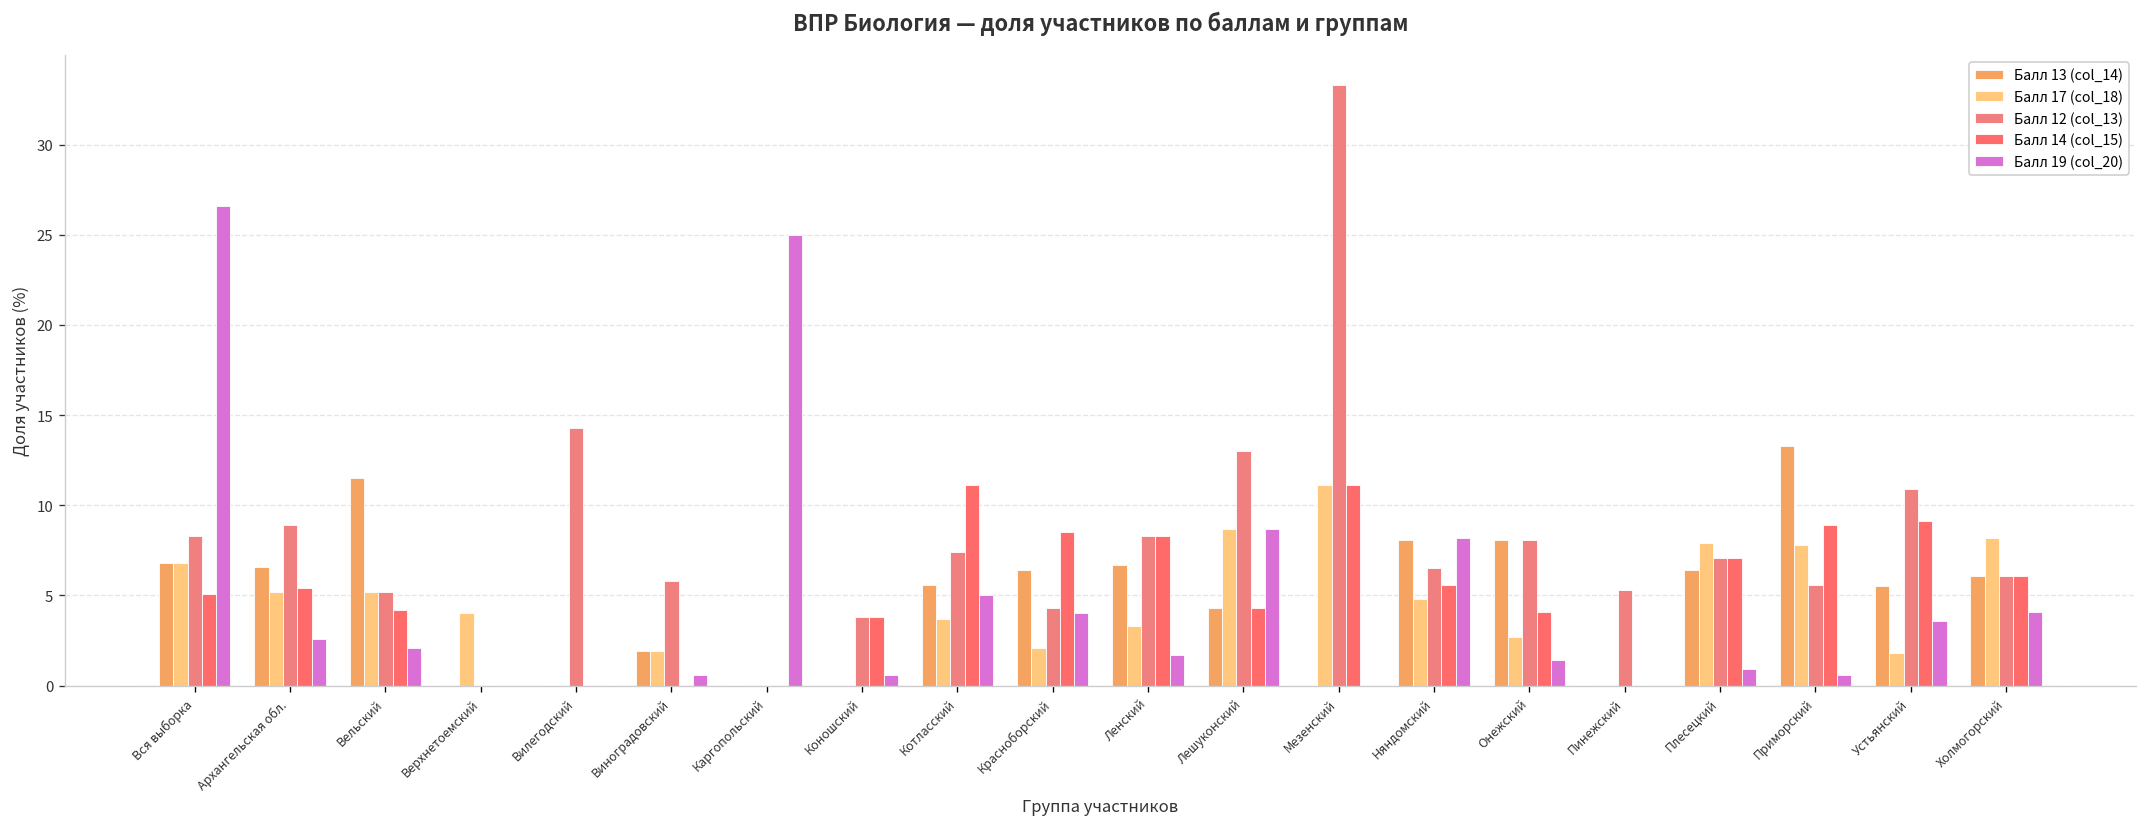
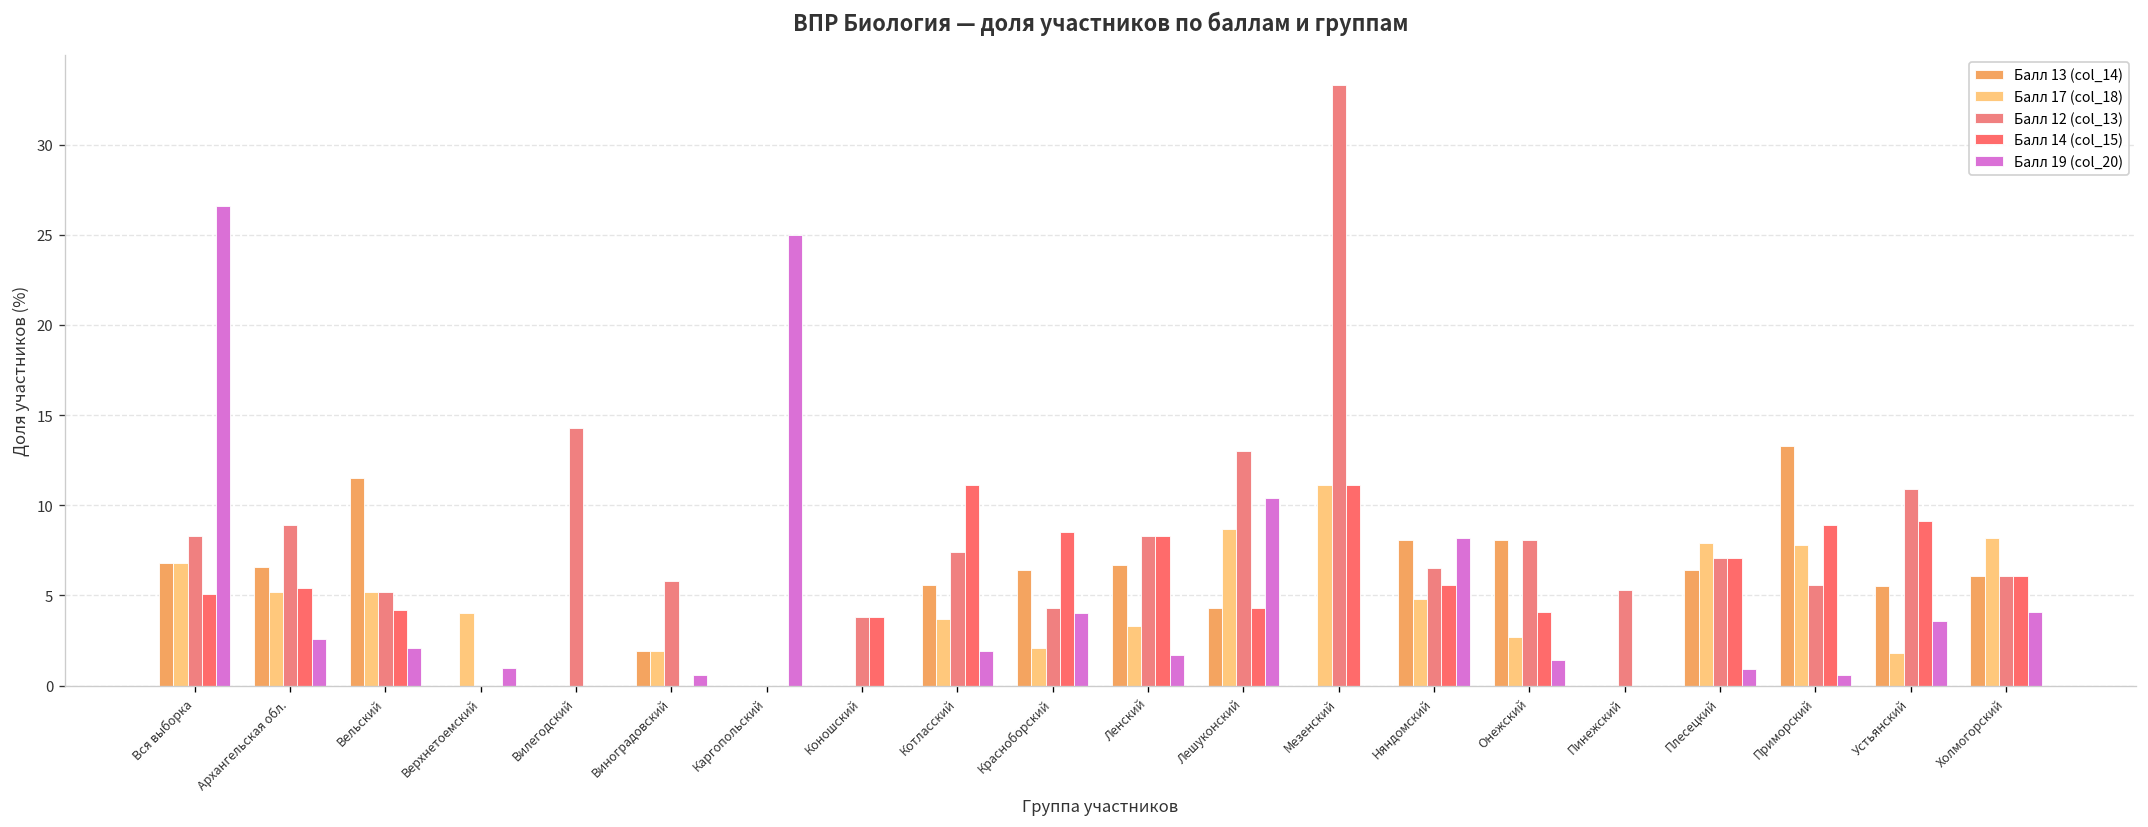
  {
    "Балл 19 (col_20)": {
      "Вся выборка": 26.6,
      "Архангельская обл.": 2.6,
      "Вельский": 2.1,
-     "Верхнетоемский": 0,
+     "Верхнетоемский": 1,
      "Вилегодский": 0.0,
      "Виноградовский": 0.6,
      "Каргопольский": 25.0,
-     "Коношский": 0.6,
-     "Котласский": 5.0,
+     "Коношский": 0.0,
+     "Котласский": 1.9,
      "Красноборский": 4.0,
      "Ленский": 1.7,
-     "Лешуконский": 8.7,
+     "Лешуконский": 10.4,
      "Мезенский": 0.0,
      "Няндомский": 8.2,
      "Онежский": 1.4,
      "Пинежский": 0.0,
      "Плесецкий": 0.9,
      "Приморский": 0.6,
      "Устьянский": 3.6,
      "Холмогорский": 4.1
    }
  }
